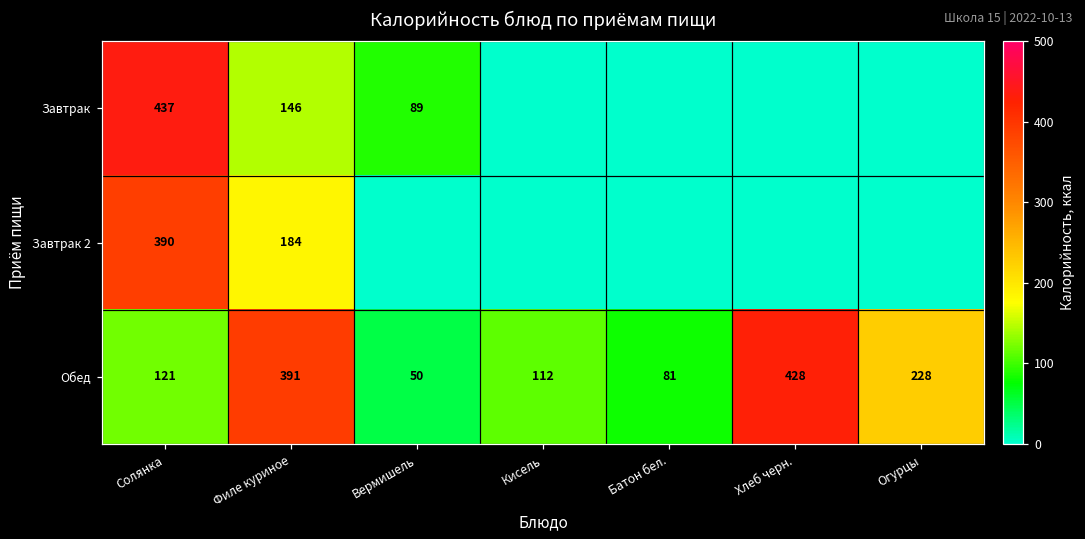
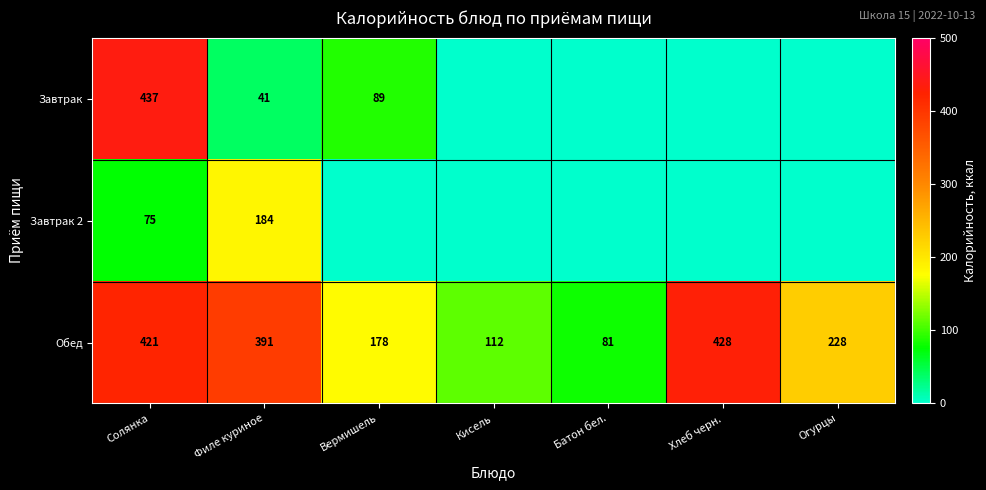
  {
    "Завтрак": {
      "Солянка": 437,
-     "Филе куриное": 146,
+     "Филе куриное": 41,
      "Вермишель": 89
    },
    "Завтрак 2": {
-     "Солянка": 390,
+     "Солянка": 75,
      "Филе куриное": 184
    },
    "Обед": {
-     "Солянка": 121,
+     "Солянка": 421,
      "Филе куриное": 391,
-     "Вермишель": 50,
+     "Вермишель": 178,
      "Кисель": 112,
      "Батон бел.": 81,
      "Хлеб черн.": 428,
      "Огурцы": 228
    }
  }
